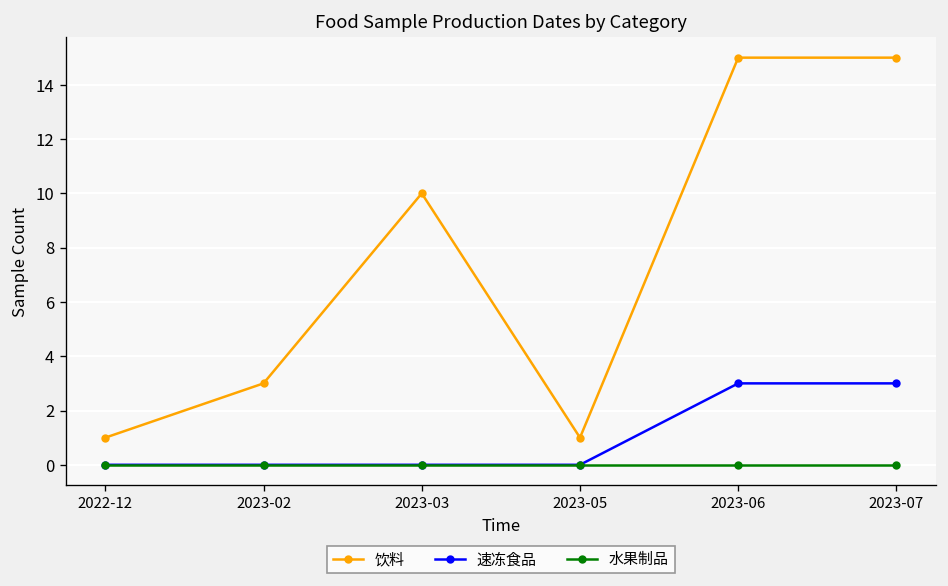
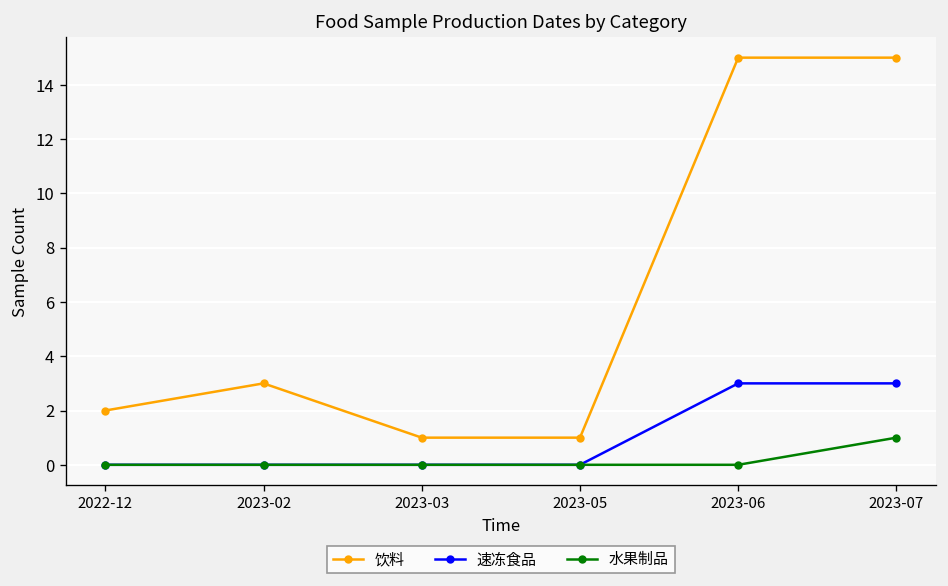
  {
    "饮料": {
-     "2022-12": 1,
+     "2022-12": 2,
      "2023-02": 3,
-     "2023-03": 10,
+     "2023-03": 1,
      "2023-05": 1,
      "2023-06": 15,
      "2023-07": 15
    },
    "速冻食品": {
      "2023-06": 3,
      "2023-07": 3
    },
    "水果制品": {
      "2023-06": 0,
-     "2023-07": 0
+     "2023-07": 1
    }
  }
